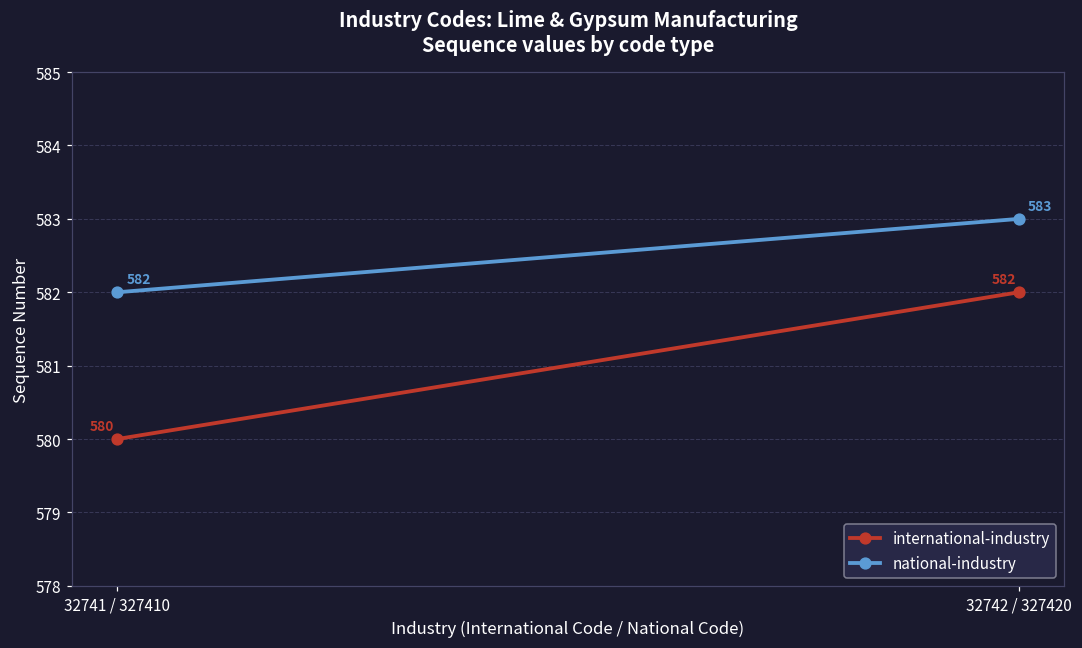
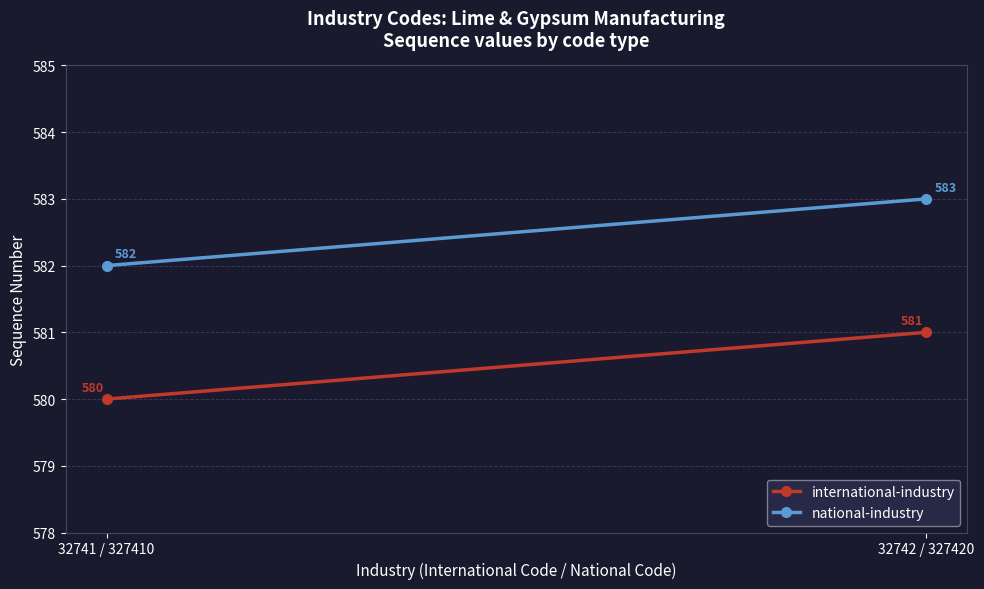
  {
    "international-industry": {
      "32741 / 327410": 580,
-     "32742 / 327420": 582
+     "32742 / 327420": 581
    },
    "national-industry": {
      "32741 / 327410": 582,
      "32742 / 327420": 583
    }
  }
